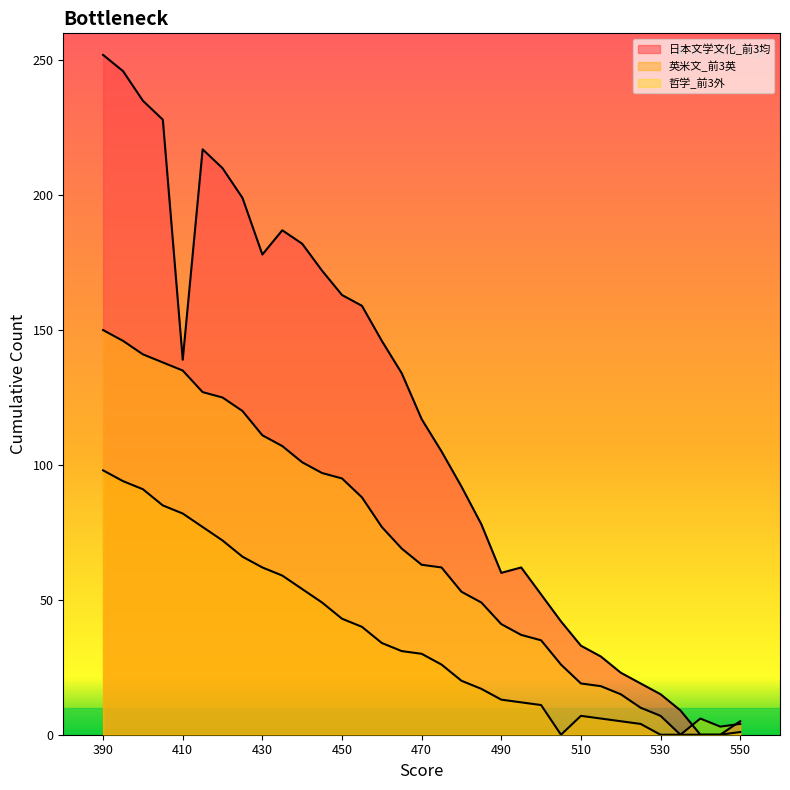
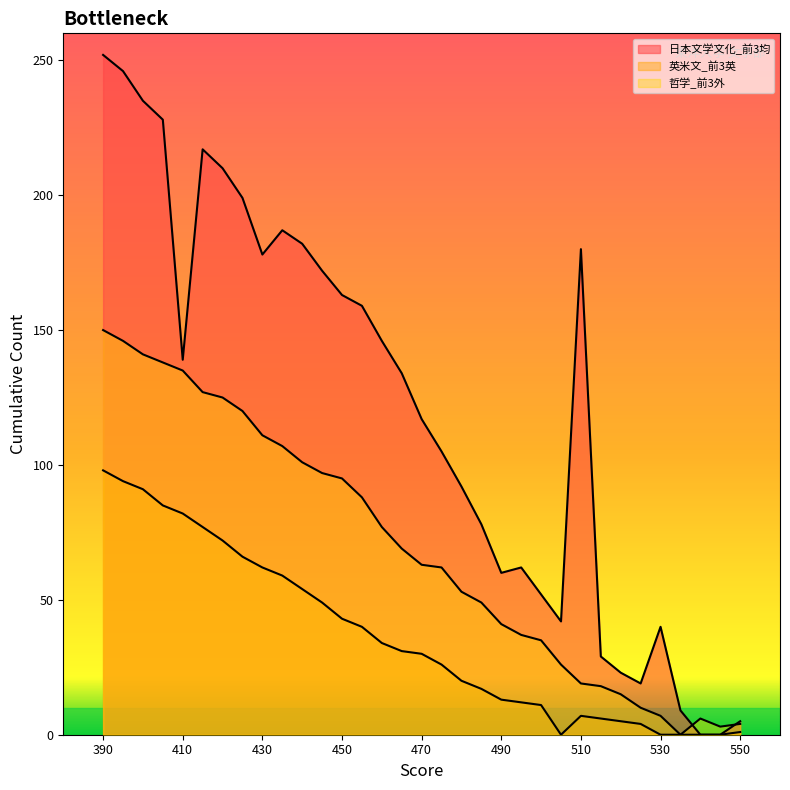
  {
    "日本文学文化_前3均": {
      "390": 252,
      "410": 139,
      "430": 178,
      "450": 163,
      "470": 117,
      "490": 60,
-     "510": 33,
-     "530": 15
+     "510": 180,
+     "530": 40
    }
  }
